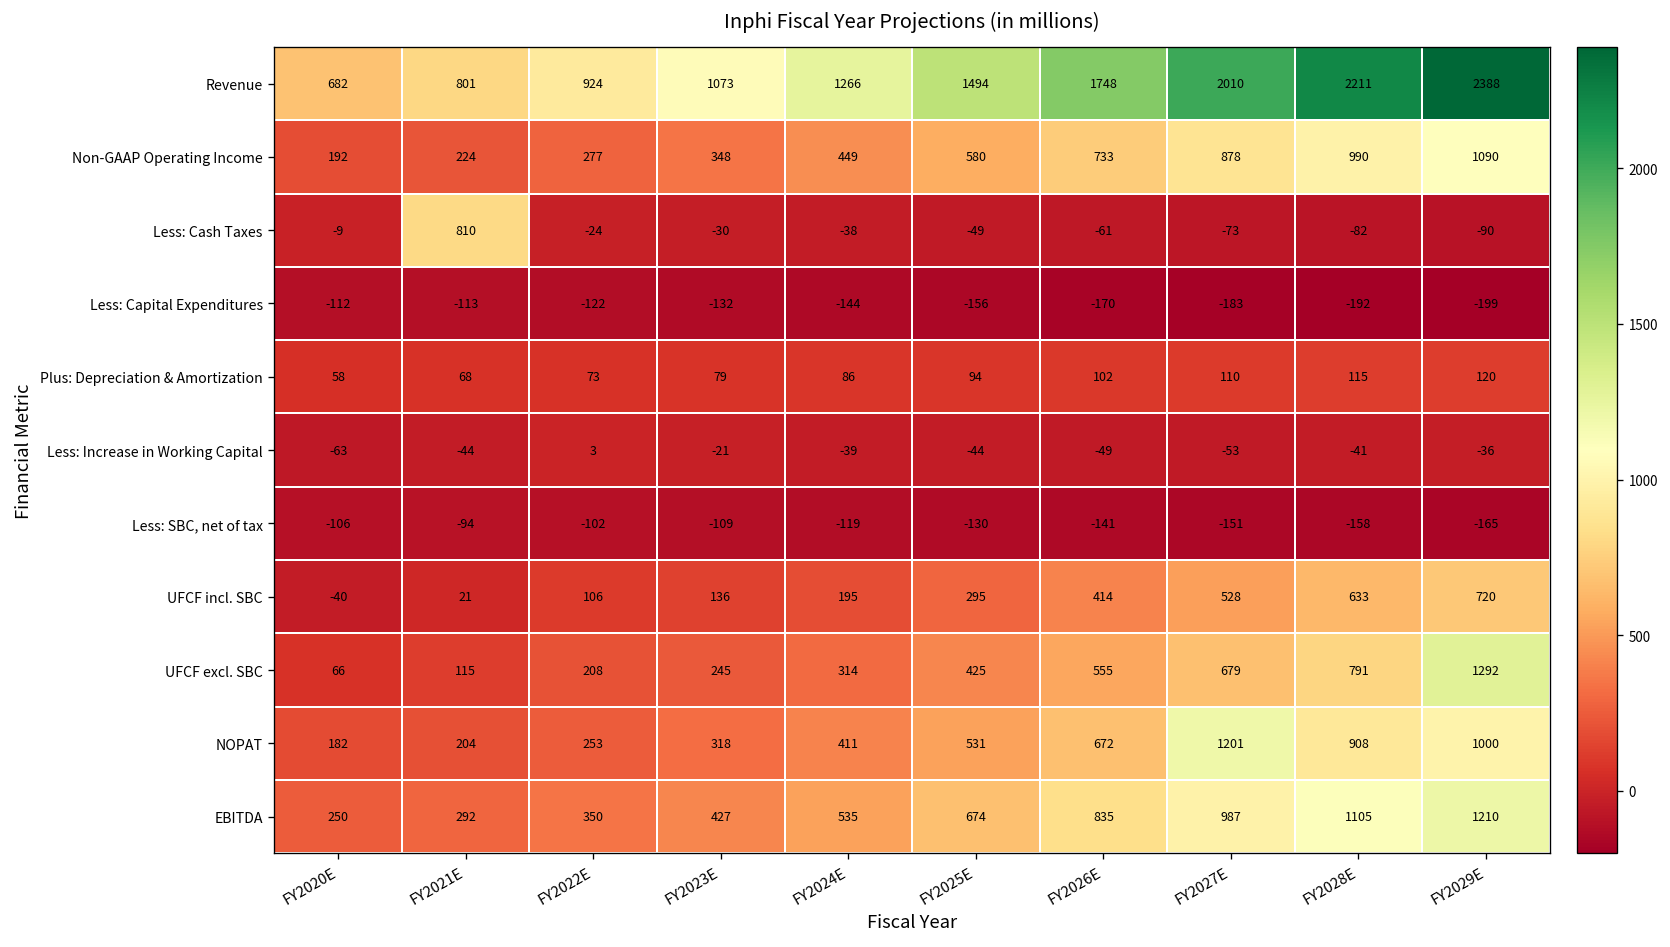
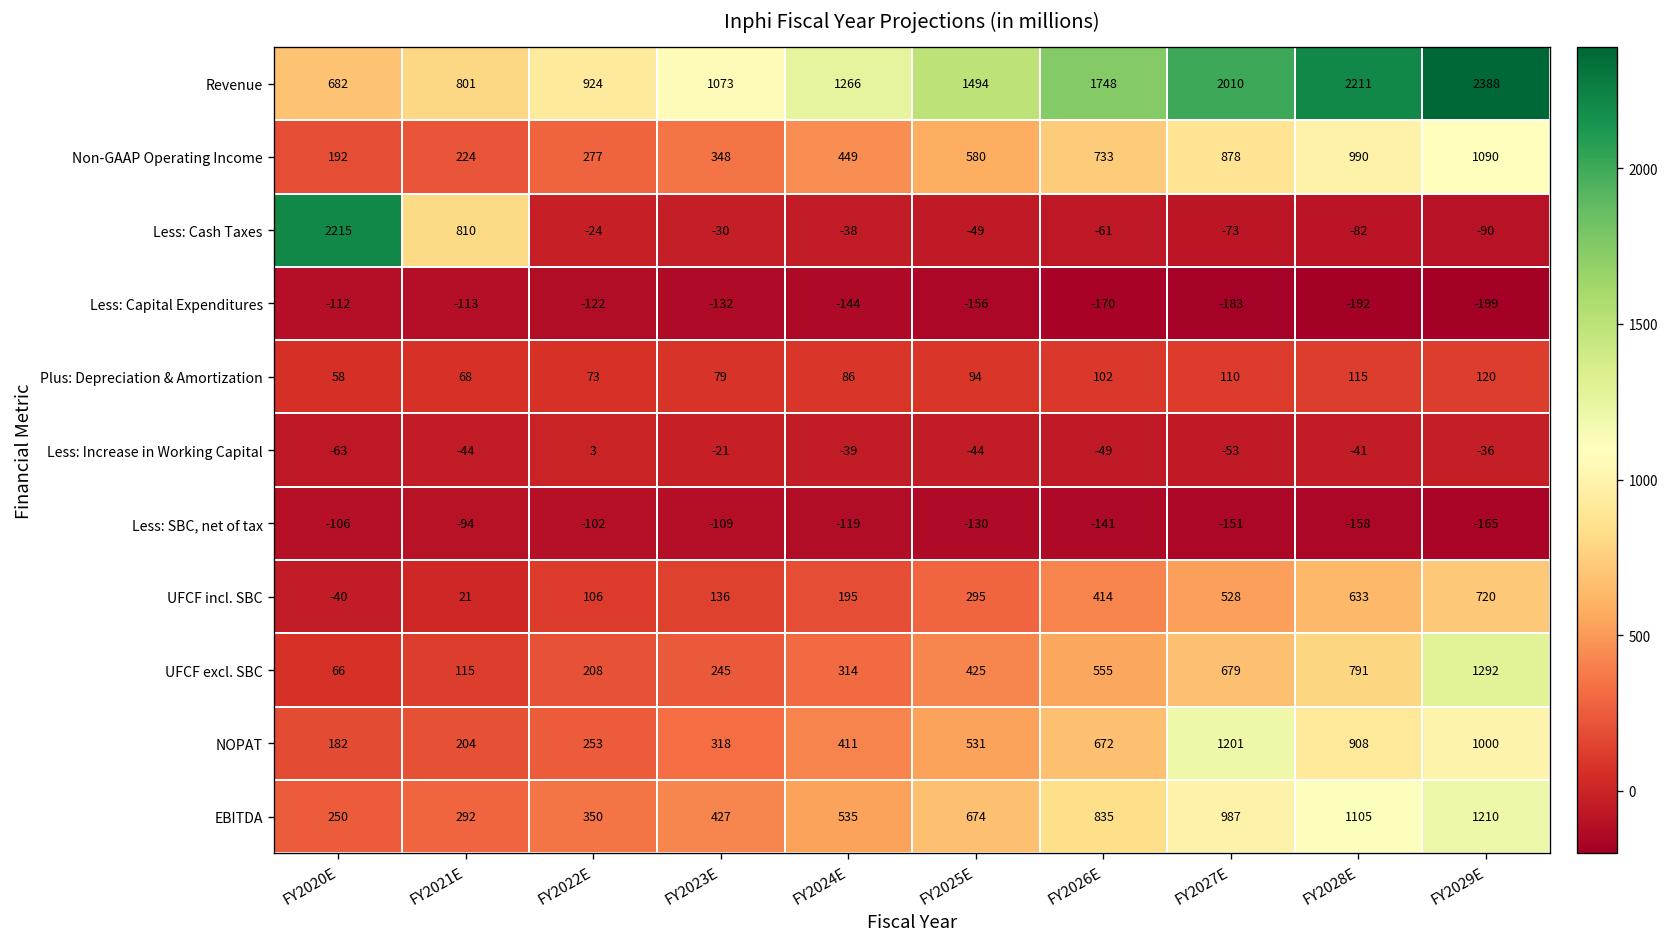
  {
    "Revenue": {
      "FY2020E": 682,
      "FY2021E": 801,
      "FY2022E": 924,
      "FY2023E": 1073,
      "FY2024E": 1266,
      "FY2025E": 1494,
      "FY2026E": 1748,
      "FY2027E": 2010,
      "FY2028E": 2211,
      "FY2029E": 2388
    },
    "Non-GAAP Operating Income": {
      "FY2020E": 192,
      "FY2021E": 224,
      "FY2022E": 277,
      "FY2023E": 348,
      "FY2024E": 449,
      "FY2025E": 580,
      "FY2026E": 733,
      "FY2027E": 878,
      "FY2028E": 990,
      "FY2029E": 1090
    },
    "Less: Cash Taxes": {
-     "FY2020E": -9,
+     "FY2020E": 2215,
      "FY2021E": 810,
      "FY2022E": -24,
      "FY2023E": -30,
      "FY2024E": -38,
      "FY2025E": -49,
      "FY2026E": -61,
      "FY2027E": -73,
      "FY2028E": -82,
      "FY2029E": -90
    },
    "Less: Capital Expenditures": {
      "FY2020E": -112,
      "FY2021E": -113,
      "FY2022E": -122,
      "FY2023E": -132,
      "FY2024E": -144,
      "FY2025E": -156,
      "FY2026E": -170,
      "FY2027E": -183,
      "FY2028E": -192,
      "FY2029E": -199
    },
    "Plus: Depreciation & Amortization": {
      "FY2020E": 58,
      "FY2021E": 68,
      "FY2022E": 73,
      "FY2023E": 79,
      "FY2024E": 86,
      "FY2025E": 94,
      "FY2026E": 102,
      "FY2027E": 110,
      "FY2028E": 115,
      "FY2029E": 120
    },
    "Less: Increase in Working Capital": {
      "FY2020E": -63,
      "FY2021E": -44,
      "FY2022E": 3,
      "FY2023E": -21,
      "FY2024E": -39,
      "FY2025E": -44,
      "FY2026E": -49,
      "FY2027E": -53,
      "FY2028E": -41,
      "FY2029E": -36
    },
    "Less: SBC, net of tax": {
      "FY2020E": -106,
      "FY2021E": -94,
      "FY2022E": -102,
      "FY2023E": -109,
      "FY2024E": -119,
      "FY2025E": -130,
      "FY2026E": -141,
      "FY2027E": -151,
      "FY2028E": -158,
      "FY2029E": -165
    },
    "UFCF incl. SBC": {
      "FY2020E": -40,
      "FY2021E": 21,
      "FY2022E": 106,
      "FY2023E": 136,
      "FY2024E": 195,
      "FY2025E": 295,
      "FY2026E": 414,
      "FY2027E": 528,
      "FY2028E": 633,
      "FY2029E": 720
    },
    "UFCF excl. SBC": {
      "FY2020E": 66,
      "FY2021E": 115,
      "FY2022E": 208,
      "FY2023E": 245,
      "FY2024E": 314,
      "FY2025E": 425,
      "FY2026E": 555,
      "FY2027E": 679,
      "FY2028E": 791,
      "FY2029E": 1292
    },
    "NOPAT": {
      "FY2020E": 182,
      "FY2021E": 204,
      "FY2022E": 253,
      "FY2023E": 318,
      "FY2024E": 411,
      "FY2025E": 531,
      "FY2026E": 672,
      "FY2027E": 1201,
      "FY2028E": 908,
      "FY2029E": 1000
    },
    "EBITDA": {
      "FY2020E": 250,
      "FY2021E": 292,
      "FY2022E": 350,
      "FY2023E": 427,
      "FY2024E": 535,
      "FY2025E": 674,
      "FY2026E": 835,
      "FY2027E": 987,
      "FY2028E": 1105,
      "FY2029E": 1210
    }
  }
